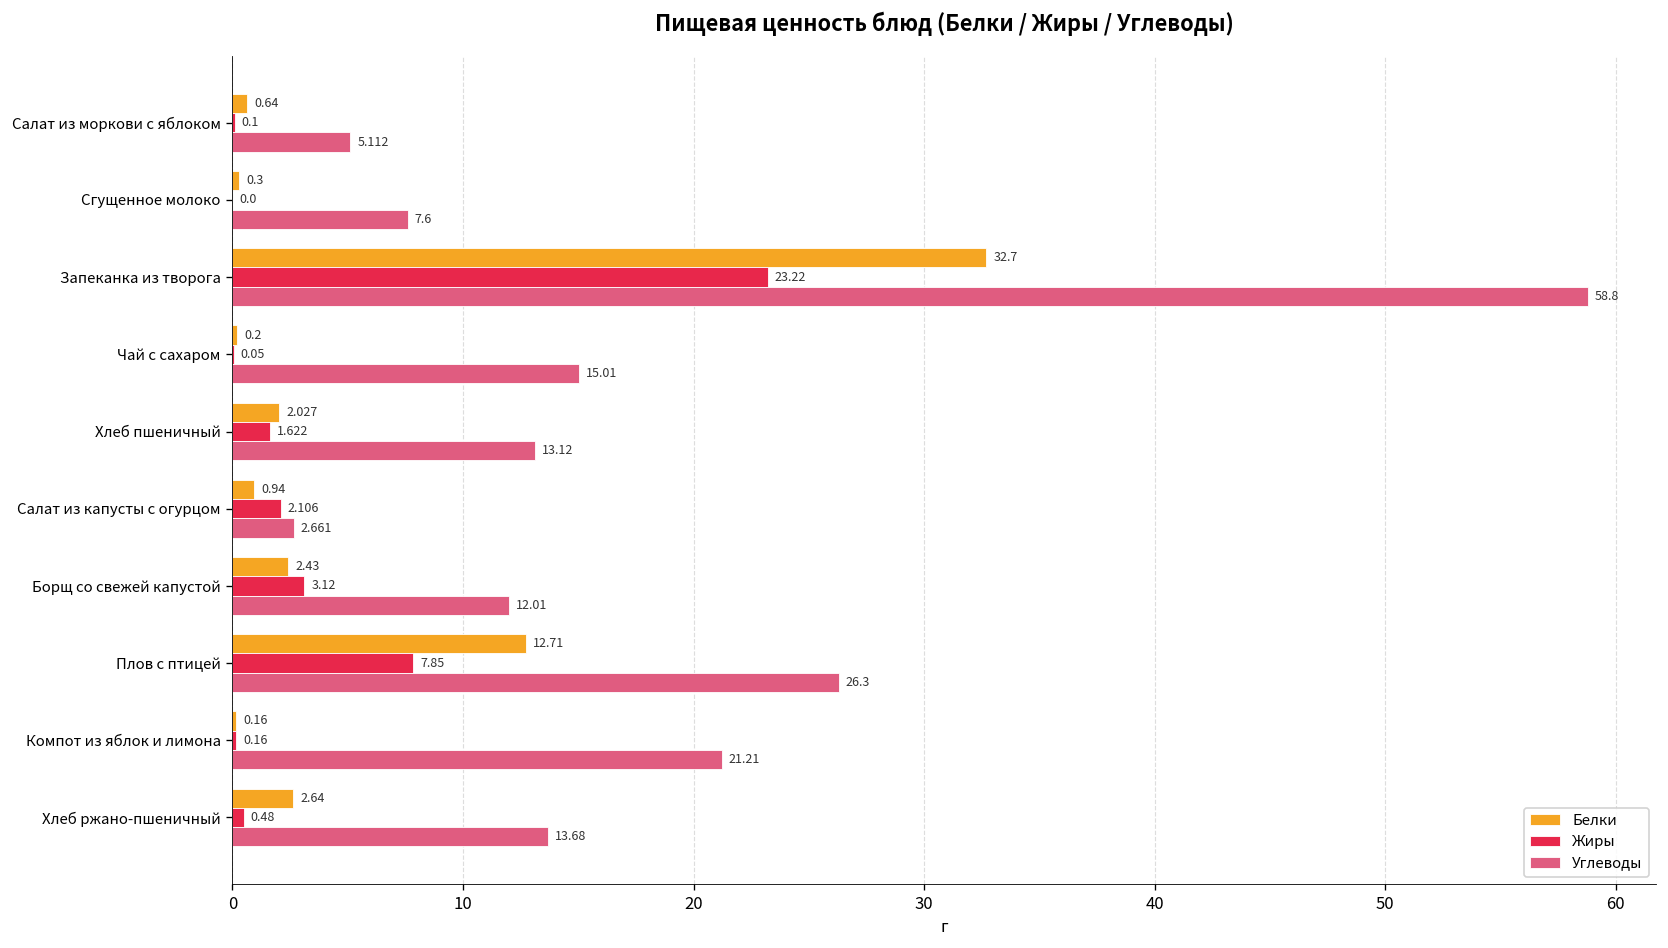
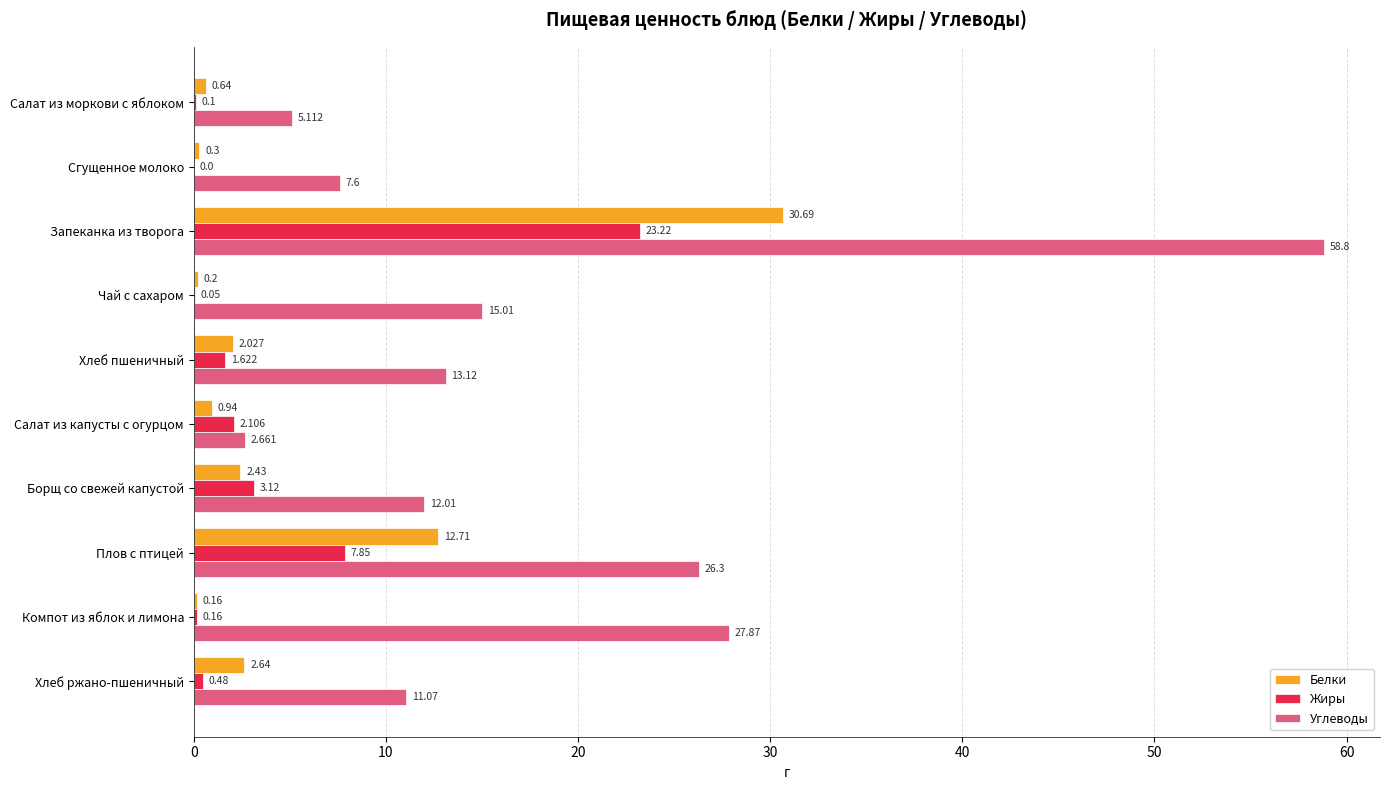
  {
    "Белки": {
      "Салат из моркови с яблоком": 0.64,
      "Сгущенное молоко": 0.3,
-     "Запеканка из творога": 32.7,
+     "Запеканка из творога": 30.69,
      "Чай с сахаром": 0.2,
      "Хлеб пшеничный": 2.027,
      "Салат из капусты с огурцом": 0.94,
      "Борщ со свежей капустой": 2.43,
      "Плов с птицей": 12.71,
      "Компот из яблок и лимона": 0.16,
      "Хлеб ржано-пшеничный": 2.64
    },
    "Жиры": {
      "Салат из моркови с яблоком": 0.1,
      "Сгущенное молоко": 0.0,
      "Запеканка из творога": 23.22,
      "Чай с сахаром": 0.05,
      "Хлеб пшеничный": 1.622,
      "Салат из капусты с огурцом": 2.106,
      "Борщ со свежей капустой": 3.12,
      "Плов с птицей": 7.85,
      "Компот из яблок и лимона": 0.16,
      "Хлеб ржано-пшеничный": 0.48
    },
    "Углеводы": {
      "Салат из моркови с яблоком": 5.112,
      "Сгущенное молоко": 7.6,
      "Запеканка из творога": 58.8,
      "Чай с сахаром": 15.01,
      "Хлеб пшеничный": 13.12,
      "Салат из капусты с огурцом": 2.661,
      "Борщ со свежей капустой": 12.01,
      "Плов с птицей": 26.3,
-     "Компот из яблок и лимона": 21.21,
-     "Хлеб ржано-пшеничный": 13.68
+     "Компот из яблок и лимона": 27.87,
+     "Хлеб ржано-пшеничный": 11.07
    }
  }
